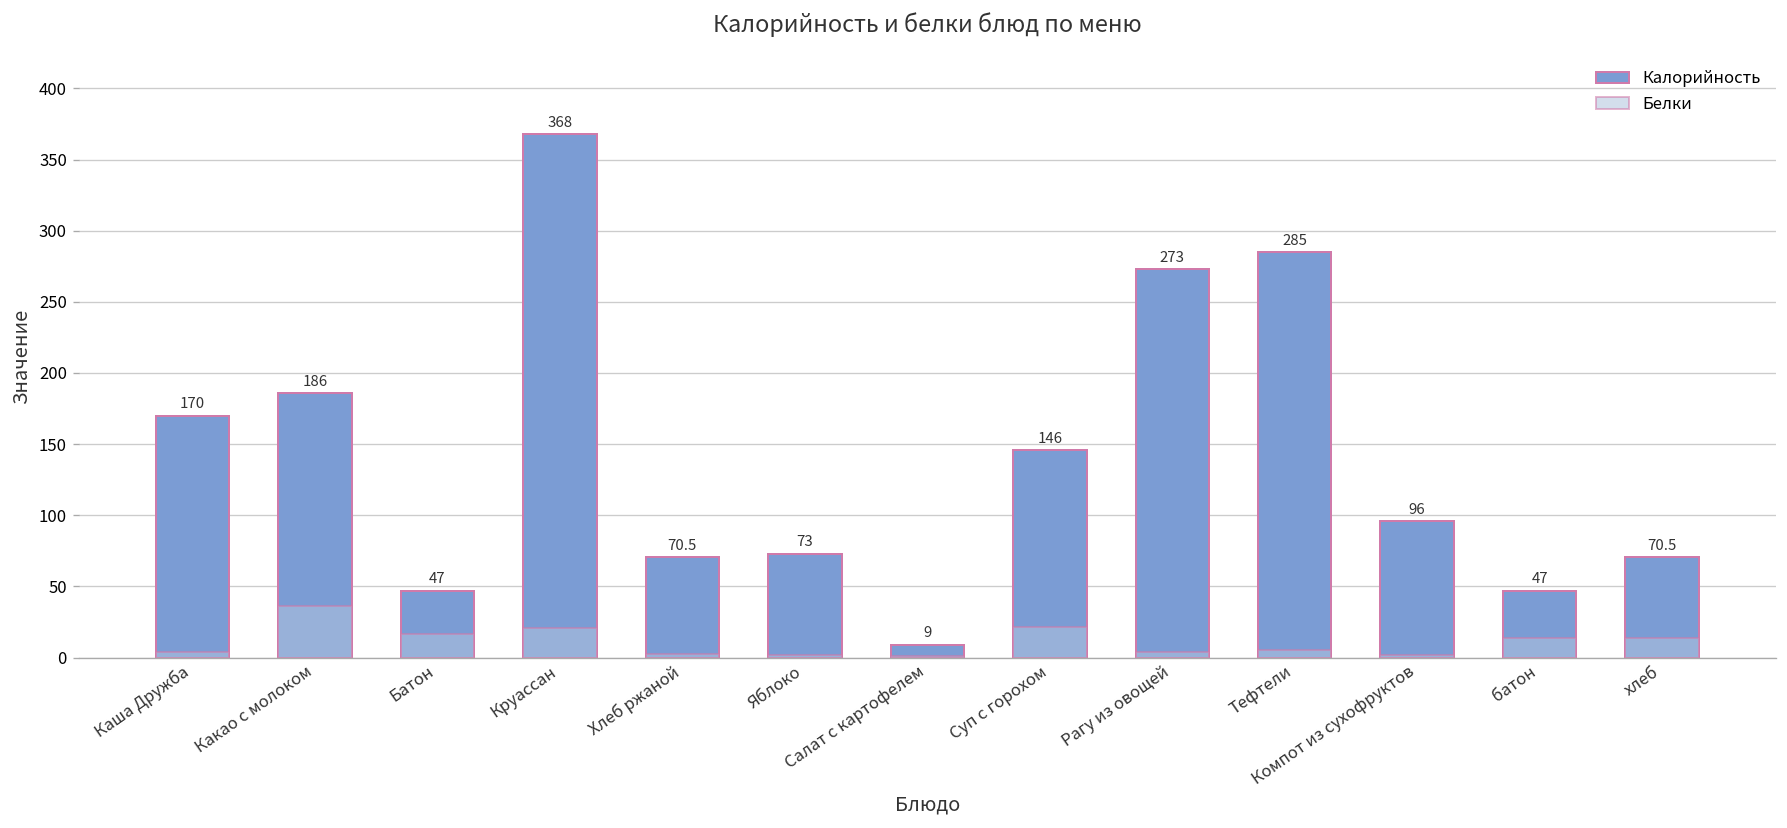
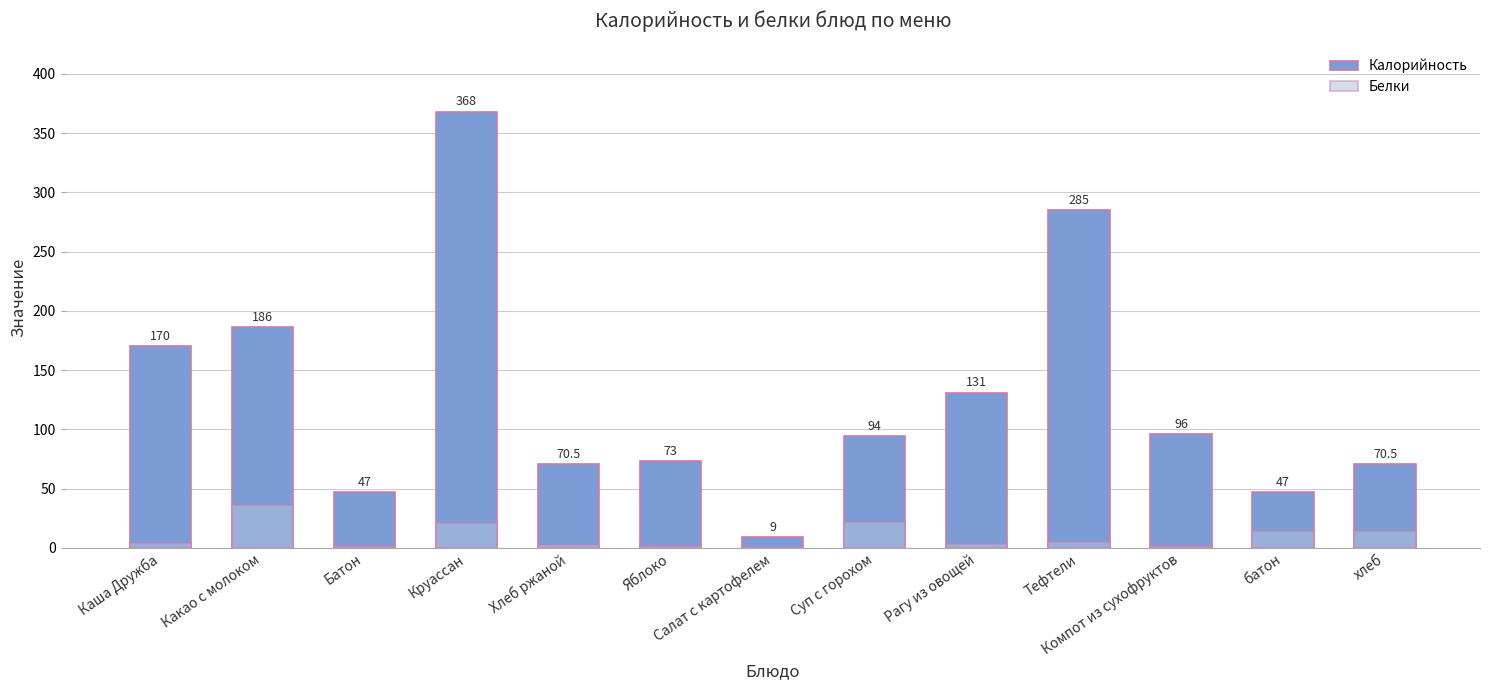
  {
    "Калорийность": {
      "Каша Дружба": 170,
      "Какао с молоком": 186,
      "Батон": 47,
      "Круассан": 368,
      "Хлеб ржаной": 70.5,
      "Яблоко": 73,
      "Салат с картофелем": 9,
-     "Суп с горохом": 146,
-     "Рагу из овощей": 273,
+     "Суп с горохом": 94,
+     "Рагу из овощей": 131,
      "Тефтели": 285,
      "Компот из сухофруктов": 96,
      "батон": 47,
      "хлеб": 70.5
    },
    "Белки": {
-     "Батон": 16
+     "Батон": 2
    }
  }
